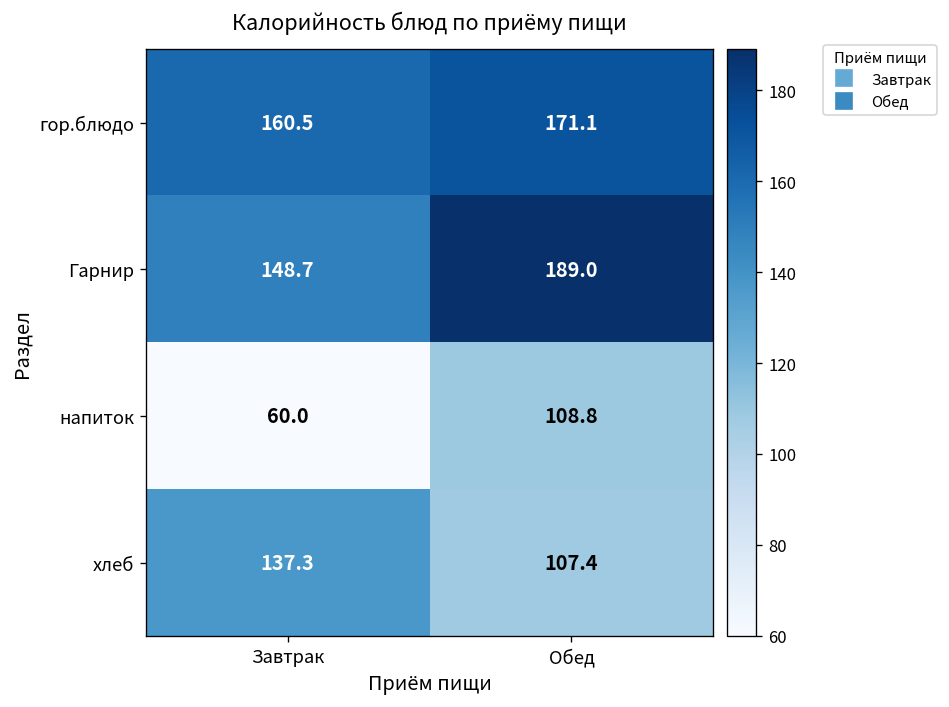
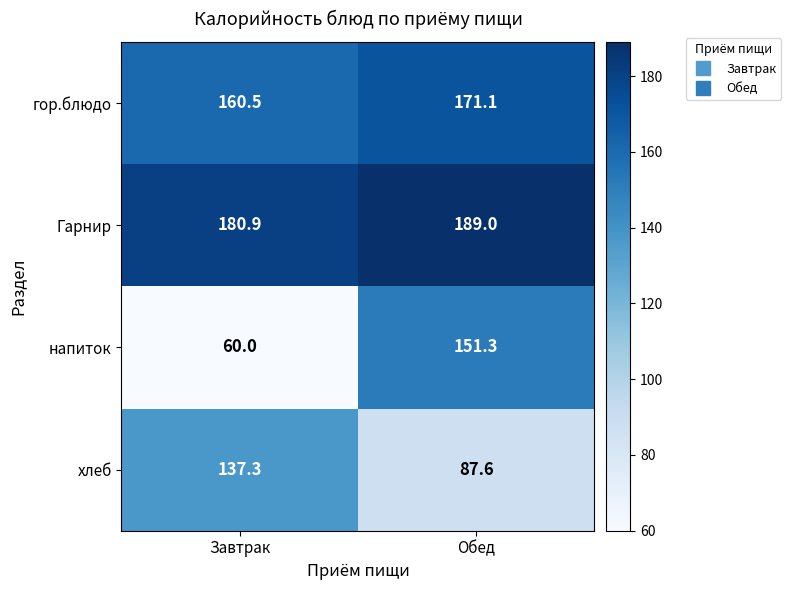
  {
    "гор.блюдо": {
      "Завтрак": 160.5,
      "Обед": 171.1
    },
    "Гарнир": {
-     "Завтрак": 148.7,
+     "Завтрак": 180.9,
      "Обед": 189.0
    },
    "напиток": {
      "Завтрак": 60.0,
-     "Обед": 108.8
+     "Обед": 151.3
    },
    "хлеб": {
      "Завтрак": 137.3,
-     "Обед": 107.4
+     "Обед": 87.6
    }
  }
